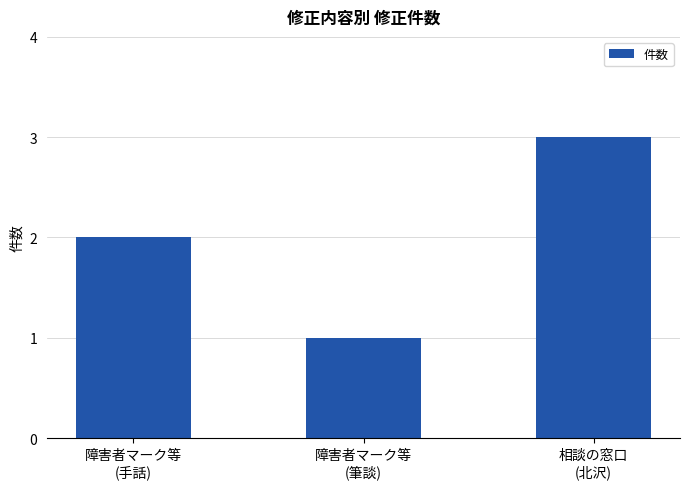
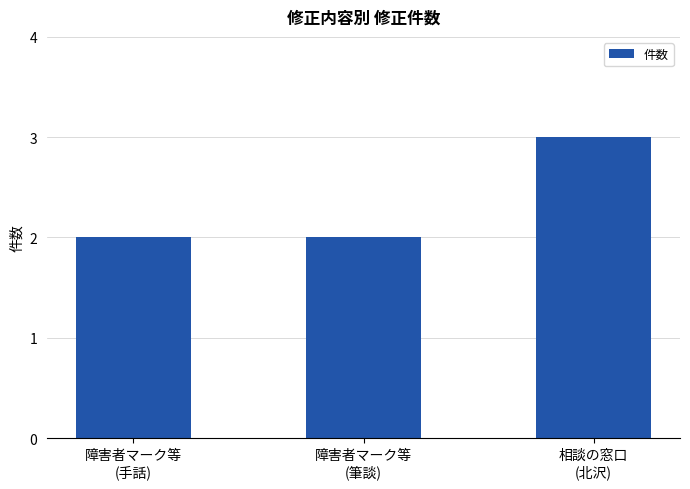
  {
    "障害者マーク等 (手話)": 2,
-   "障害者マーク等 (筆談)": 1,
+   "障害者マーク等 (筆談)": 2,
    "相談の窓口 (北沢)": 3
  }
